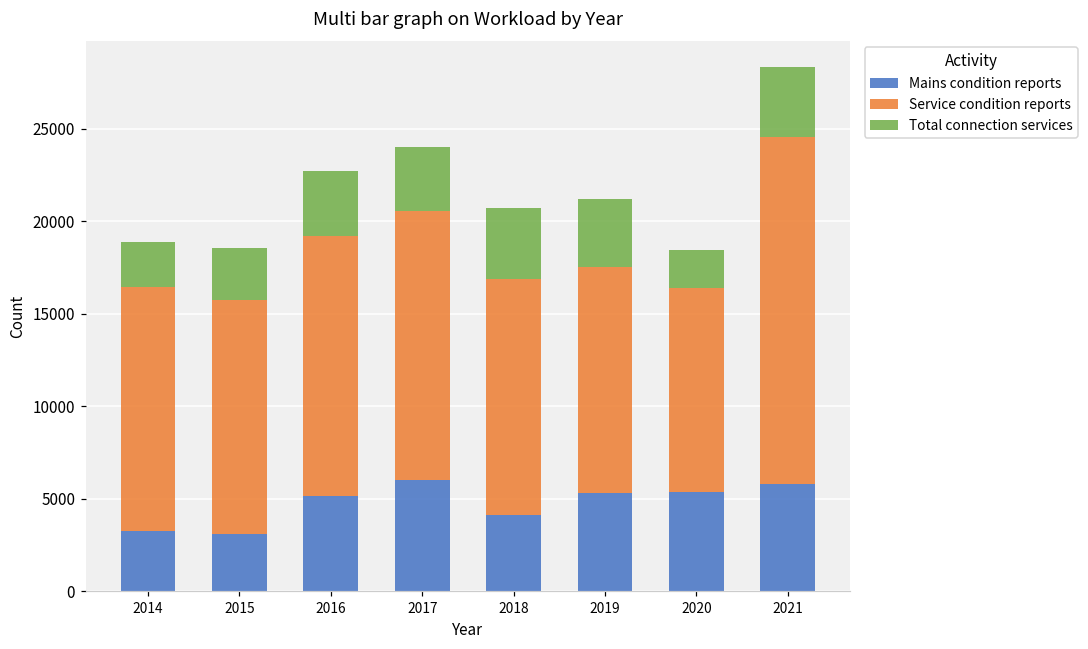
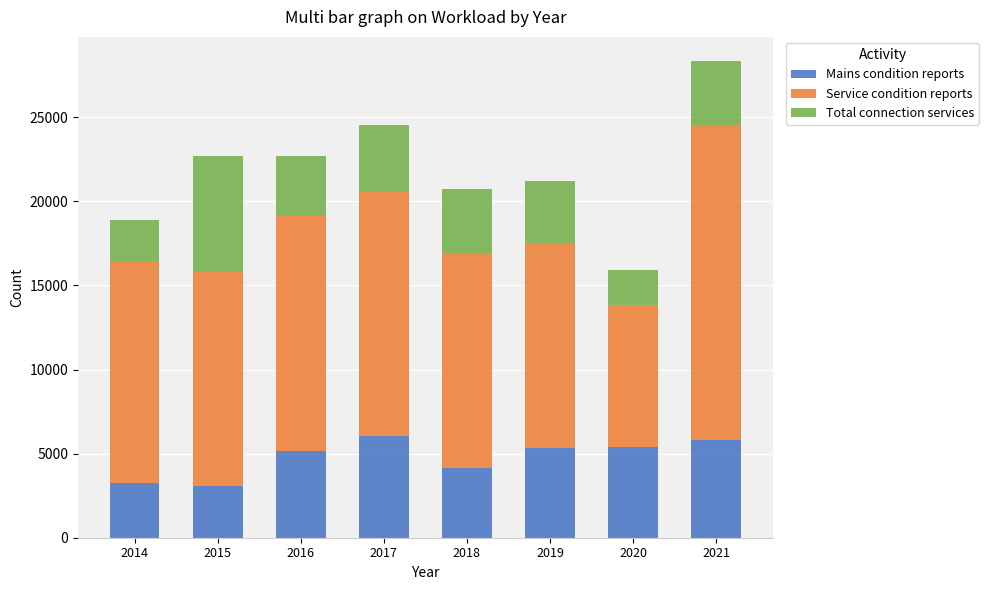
  {
    "Mains condition reports": {
      "2014": 3300,
      "2015": 3100,
      "2016": 5100,
      "2017": 6000,
      "2018": 4100,
      "2019": 5300,
      "2020": 5400,
      "2021": 5800
    },
    "Service condition reports": {
      "2014": 13200,
      "2015": 12700,
      "2016": 14100,
      "2017": 14500,
      "2018": 12800,
      "2019": 12200,
-     "2020": 11000,
+     "2020": 8500,
      "2021": 18700
    },
    "Total connection services": {
      "2014": 2400,
-     "2015": 2800,
+     "2015": 6900,
      "2016": 3500,
-     "2017": 3500,
+     "2017": 4000,
      "2018": 3800,
      "2019": 3700,
      "2020": 2100,
      "2021": 3800
    }
  }
